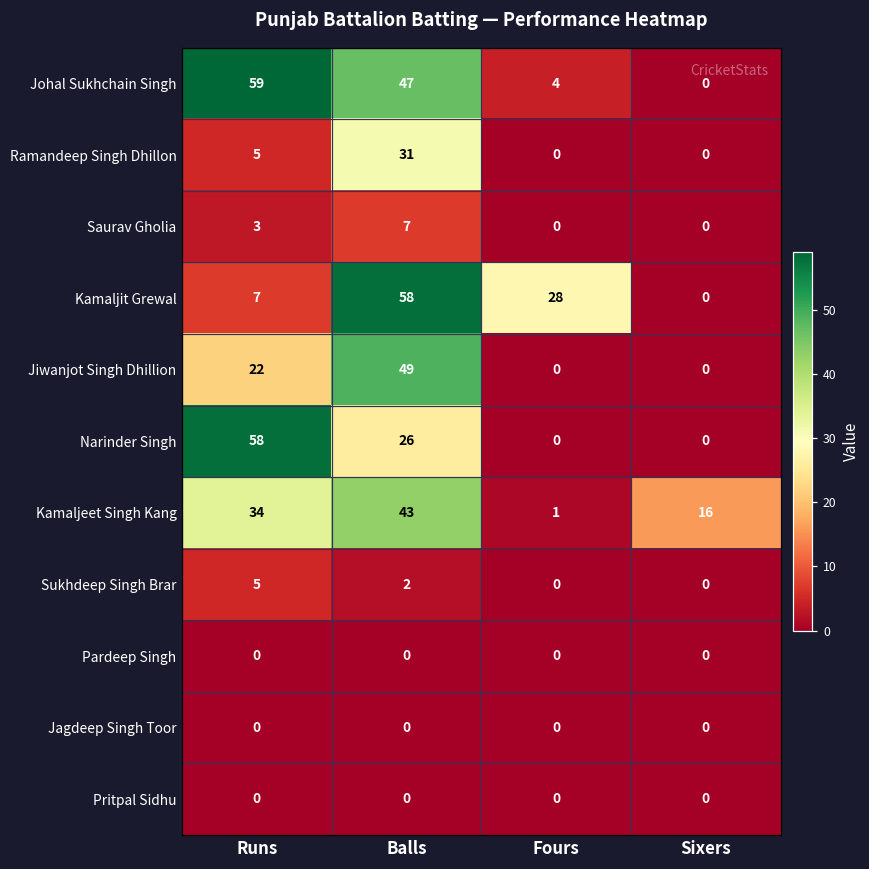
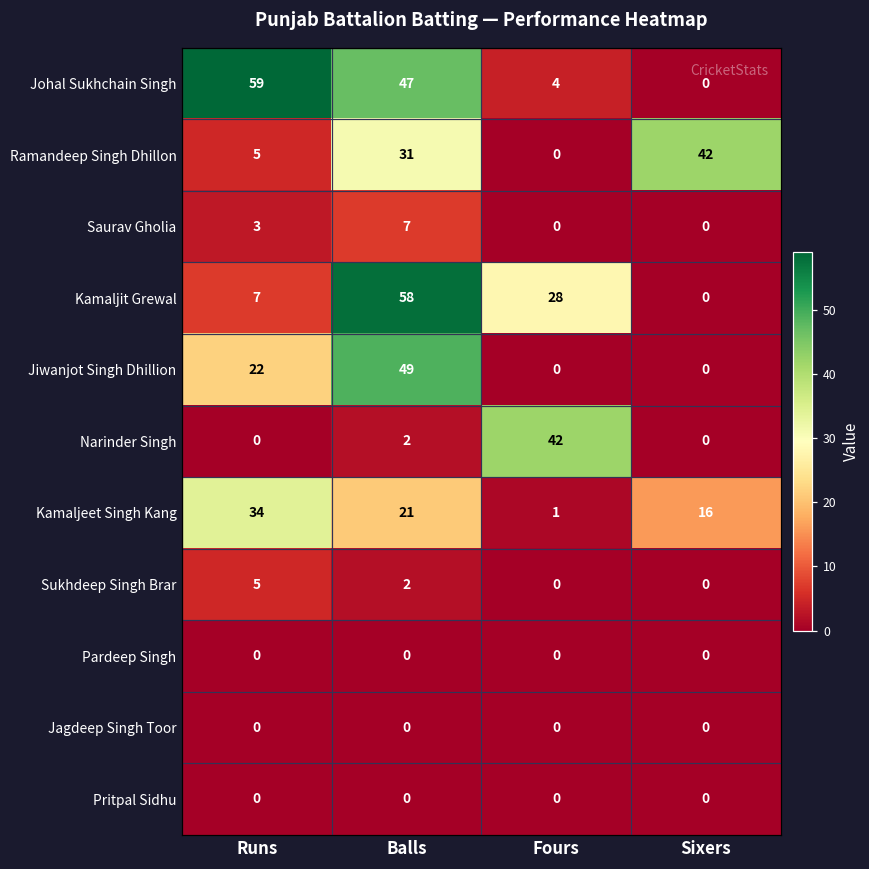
  {
    "Johal Sukhchain Singh": {
      "Runs": 59,
      "Balls": 47,
      "Fours": 4
    },
    "Ramandeep Singh Dhillon": {
      "Runs": 5,
      "Balls": 31,
      "Fours": 0,
-     "Sixers": 0
+     "Sixers": 42
    },
    "Saurav Gholia": {
      "Runs": 3,
      "Balls": 7,
      "Fours": 0,
      "Sixers": 0
    },
    "Kamaljit Grewal": {
      "Runs": 7,
      "Balls": 58,
      "Fours": 28,
      "Sixers": 0
    },
    "Jiwanjot Singh Dhillion": {
      "Runs": 22,
      "Balls": 49,
      "Fours": 0,
      "Sixers": 0
    },
    "Narinder Singh": {
-     "Runs": 58,
-     "Balls": 26,
-     "Fours": 0,
+     "Runs": 0,
+     "Balls": 2,
+     "Fours": 42,
      "Sixers": 0
    },
    "Kamaljeet Singh Kang": {
      "Runs": 34,
-     "Balls": 43,
+     "Balls": 21,
      "Fours": 1,
      "Sixers": 16
    },
    "Sukhdeep Singh Brar": {
      "Runs": 5,
      "Balls": 2,
      "Fours": 0,
      "Sixers": 0
    },
    "Pardeep Singh": {
      "Runs": 0,
      "Balls": 0,
      "Fours": 0,
      "Sixers": 0
    },
    "Jagdeep Singh Toor": {
      "Runs": 0,
      "Balls": 0,
      "Fours": 0,
      "Sixers": 0
    },
    "Pritpal Sidhu": {
      "Runs": 0,
      "Balls": 0,
      "Fours": 0,
      "Sixers": 0
    }
  }
